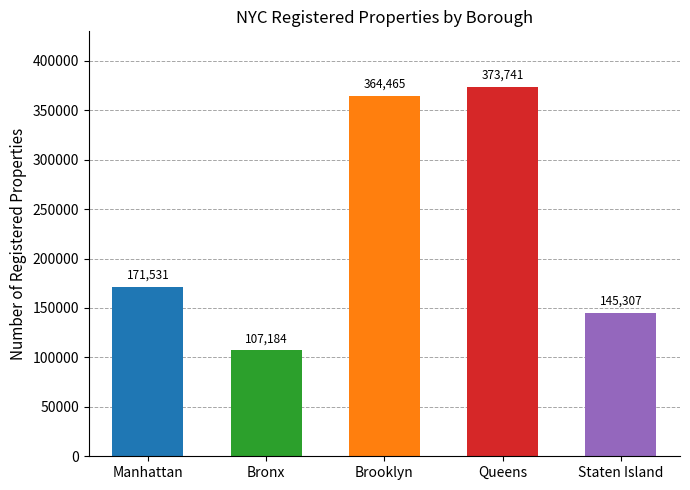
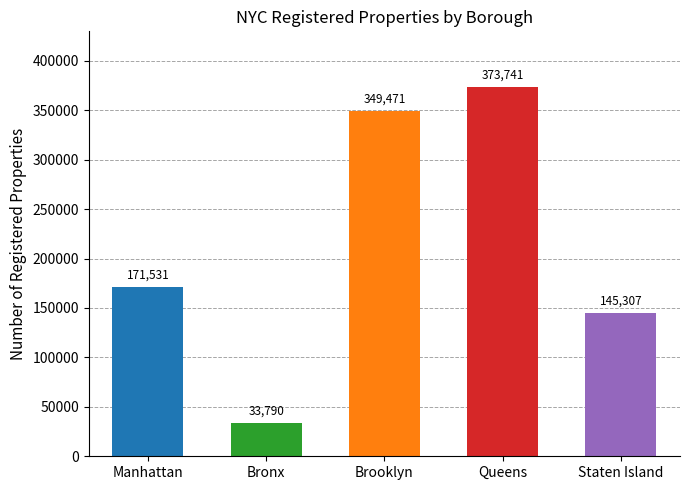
  {
    "Manhattan": "171,531",
-   "Bronx": "107,184",
-   "Brooklyn": "364,465",
+   "Bronx": "33,790",
+   "Brooklyn": "349,471",
    "Queens": "373,741",
    "Staten Island": "145,307"
  }
